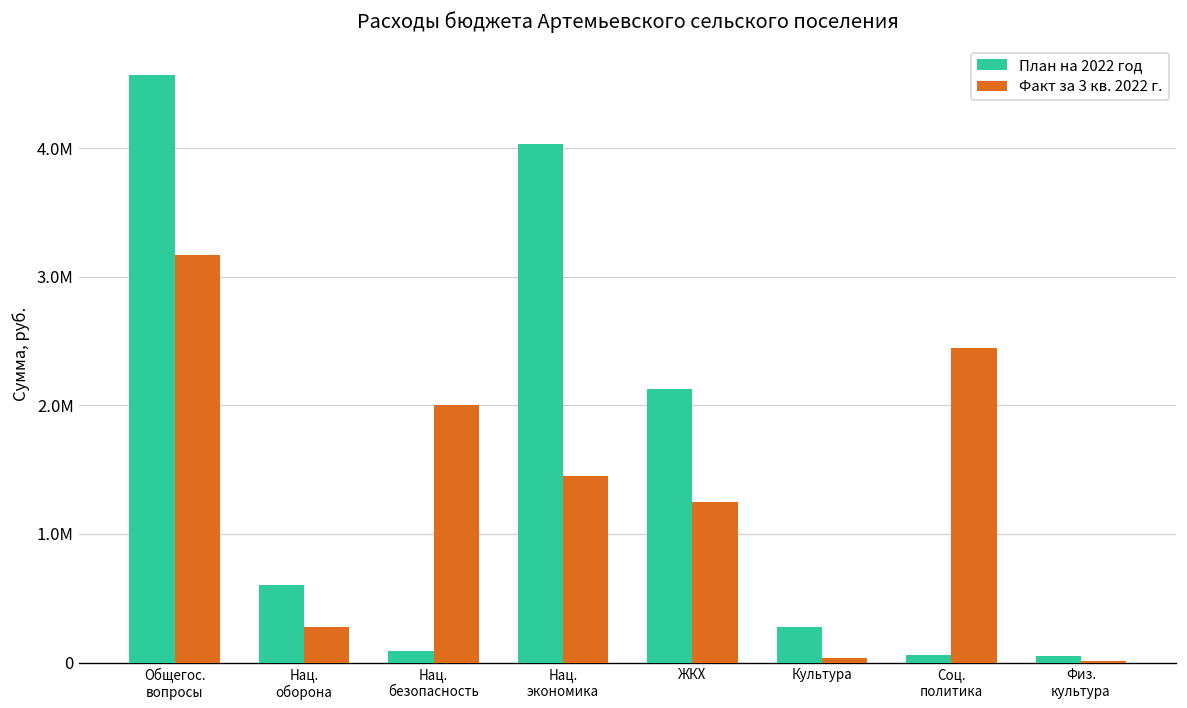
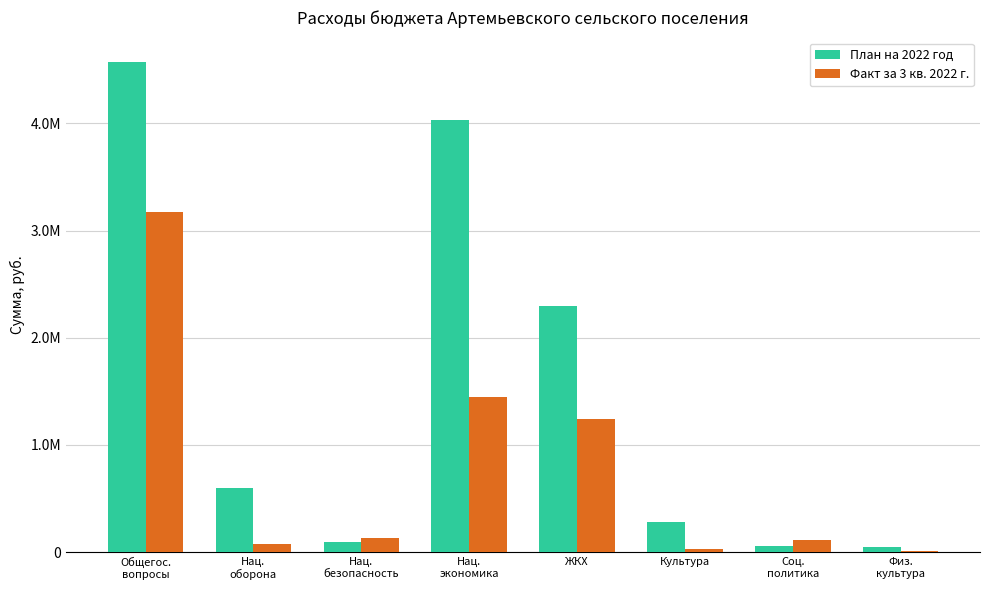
  {
    "План на 2022 год": {
      "Общегос. вопросы": 4570000,
      "Нац. оборона": 600000,
      "Нац. безопасность": 90000,
      "Нац. экономика": 4030000,
-     "ЖКХ": 2130000,
+     "ЖКХ": 2300000,
      "Культура": 280000,
      "Соц. политика": 60000,
      "Физ. культура": 50000
    },
    "Факт за 3 кв. 2022 г.": {
      "Общегос. вопросы": 3170000,
-     "Нац. оборона": 280000,
-     "Нац. безопасность": 2000000,
+     "Нац. оборона": 80000,
+     "Нац. безопасность": 130000,
      "Нац. экономика": 1450000,
      "ЖКХ": 1250000,
      "Культура": 30000,
-     "Соц. политика": 2450000
+     "Соц. политика": 110000
    }
  }
